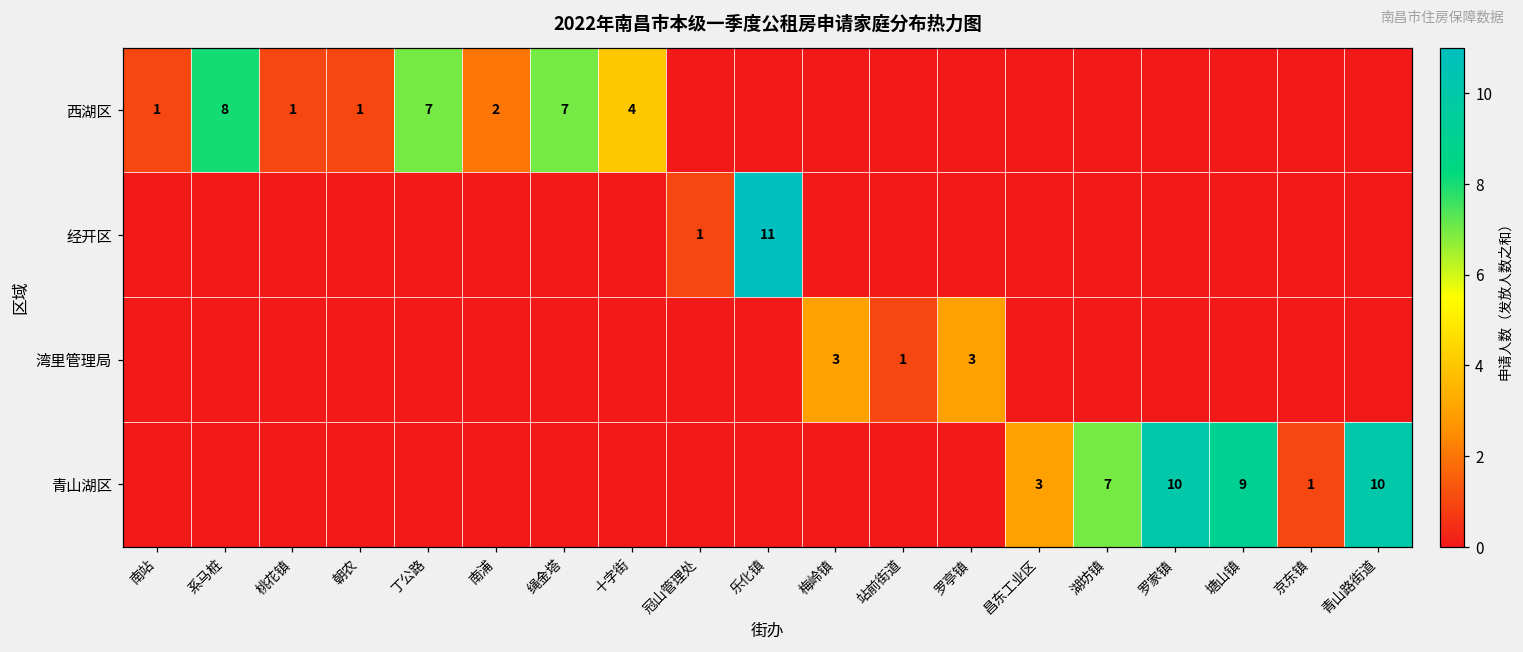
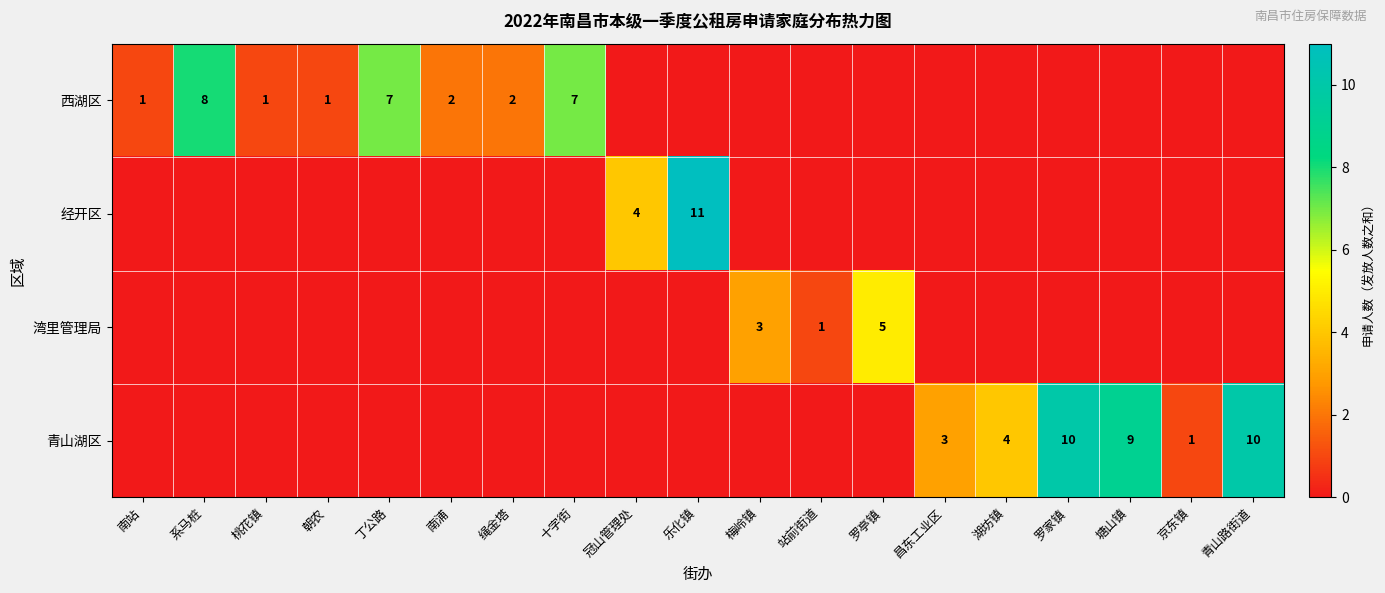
  {
    "西湖区": {
      "南站": 1,
      "系马桩": 8,
      "桃花镇": 1,
      "朝农": 1,
      "丁公路": 7,
      "南浦": 2,
-     "绳金塔": 7,
-     "十字街": 4
+     "绳金塔": 2,
+     "十字街": 7
    },
    "经开区": {
-     "冠山管理处": 1,
+     "冠山管理处": 4,
      "乐化镇": 11
    },
    "湾里管理局": {
      "梅岭镇": 3,
      "站前街道": 1,
-     "罗亭镇": 3
+     "罗亭镇": 5
    },
    "青山湖区": {
      "昌东工业区": 3,
-     "湖坊镇": 7,
+     "湖坊镇": 4,
      "罗家镇": 10,
      "塘山镇": 9,
      "京东镇": 1,
      "青山路街道": 10
    }
  }
